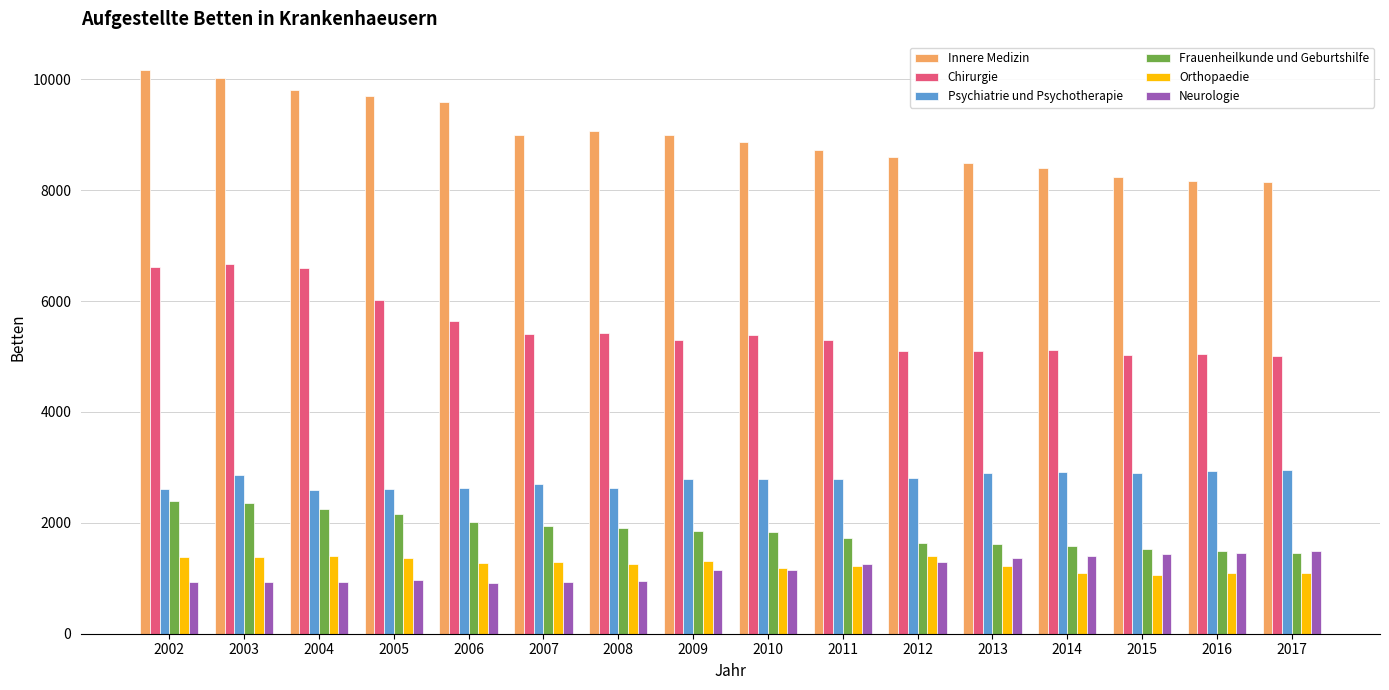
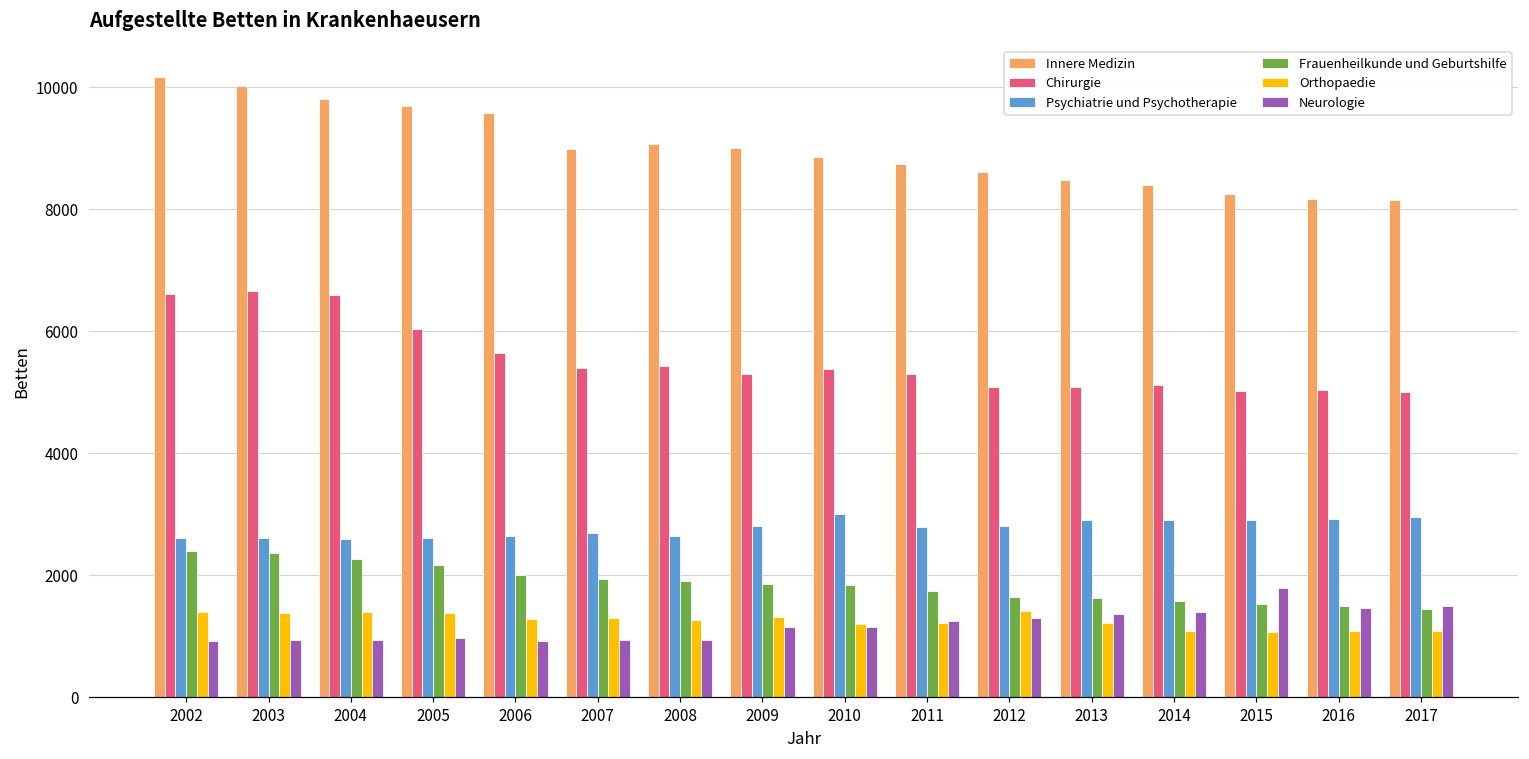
  {
    "Innere Medizin": {
      "2002": 10200,
      "2003": 10000,
      "2004": 9800,
      "2005": 9700,
      "2006": 9600,
      "2007": 9000,
      "2008": 9100,
      "2009": 9000,
      "2010": 8900,
      "2011": 8700,
      "2012": 8600,
      "2013": 8500,
      "2014": 8400,
      "2015": 8200,
      "2016": 8200,
      "2017": 8100
    },
    "Chirurgie": {
      "2002": 6600,
      "2003": 6700,
      "2004": 6600,
      "2005": 6000,
      "2006": 5600,
      "2007": 5400,
      "2008": 5400,
      "2009": 5300,
      "2010": 5400,
      "2011": 5300,
      "2012": 5100,
      "2013": 5100,
      "2014": 5100,
      "2015": 5000,
      "2016": 5000,
      "2017": 5000
    },
    "Psychiatrie und Psychotherapie": {
      "2002": 2600,
-     "2003": 2900,
+     "2003": 2600,
      "2004": 2600,
      "2005": 2600,
      "2006": 2600,
      "2007": 2700,
      "2008": 2600,
      "2009": 2800,
-     "2010": 2800,
+     "2010": 3000,
      "2011": 2800,
      "2012": 2800,
      "2013": 2900,
      "2014": 2900,
      "2015": 2900,
      "2016": 2900,
      "2017": 3000
    },
    "Frauenheilkunde und Geburtshilfe": {
      "2002": 2400,
      "2003": 2400,
      "2004": 2300,
      "2005": 2200,
      "2006": 2000,
      "2007": 1900,
      "2008": 1900,
      "2009": 1900,
      "2010": 1800,
      "2011": 1700,
      "2012": 1600,
      "2013": 1600,
      "2014": 1600,
      "2015": 1500,
      "2016": 1500,
      "2017": 1400
    },
    "Orthopaedie": {
      "2002": 1400,
      "2003": 1400,
      "2004": 1400,
      "2005": 1400,
      "2006": 1300,
      "2007": 1300,
      "2008": 1300,
      "2009": 1300,
      "2010": 1200,
      "2011": 1200,
      "2012": 1400,
      "2013": 1200,
      "2014": 1100,
      "2015": 1100,
      "2016": 1100,
      "2017": 1100
    },
    "Neurologie": {
      "2002": 900,
      "2003": 900,
      "2004": 900,
      "2005": 1000,
      "2006": 900,
      "2007": 900,
      "2008": 900,
      "2009": 1100,
      "2010": 1200,
      "2011": 1300,
      "2012": 1300,
      "2013": 1400,
      "2014": 1400,
-     "2015": 1400,
+     "2015": 1800,
      "2016": 1500,
      "2017": 1500
    }
  }
